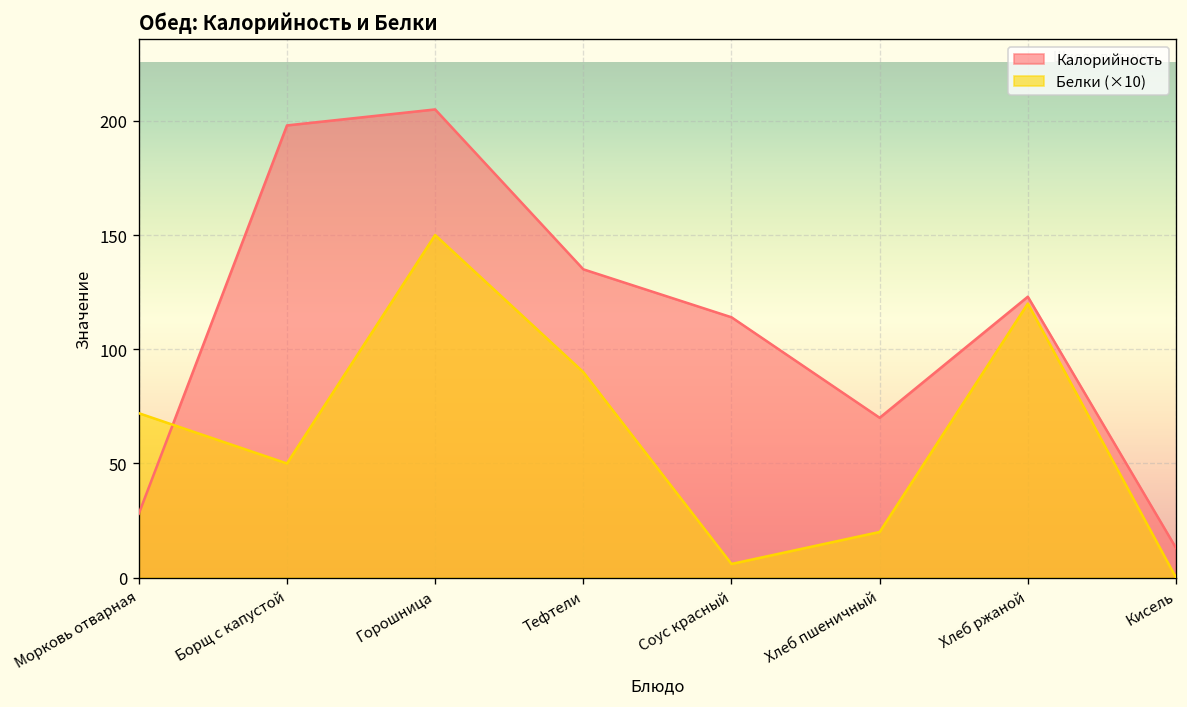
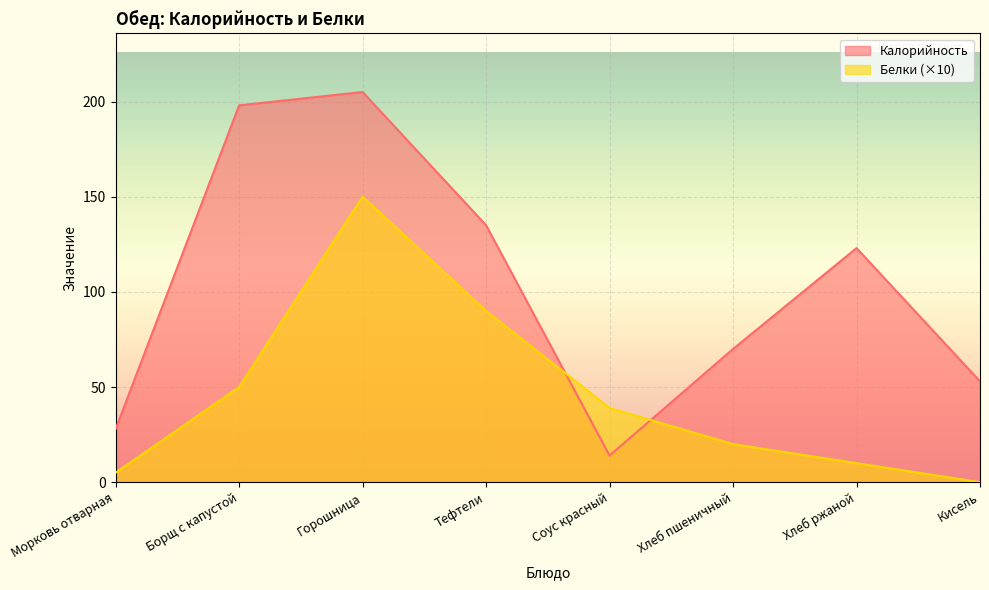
  {
    "Калорийность": {
      "Морковь отварная": 28,
      "Борщ с капустой": 198,
      "Горошница": 205,
      "Тефтели": 135,
-     "Соус красный": 114,
+     "Соус красный": 14,
      "Хлеб пшеничный": 70,
      "Хлеб ржаной": 123,
-     "Кисель": 13
+     "Кисель": 53
    },
    "Белки (×10)": {
-     "Морковь отварная": 72,
+     "Морковь отварная": 5,
      "Борщ с капустой": 50,
      "Горошница": 150,
      "Тефтели": 90,
-     "Соус красный": 6,
+     "Соус красный": 39,
      "Хлеб пшеничный": 20,
-     "Хлеб ржаной": 120,
+     "Хлеб ржаной": 10,
      "Кисель": 0
    }
  }
